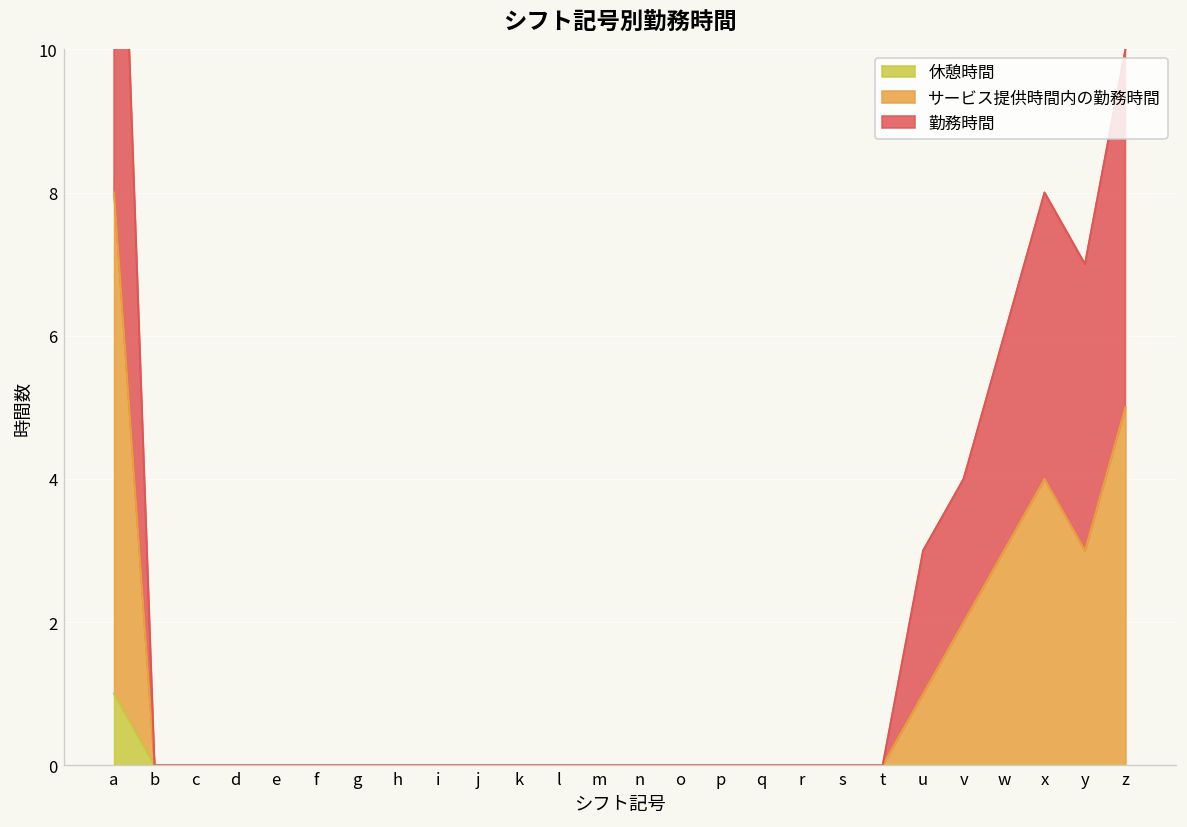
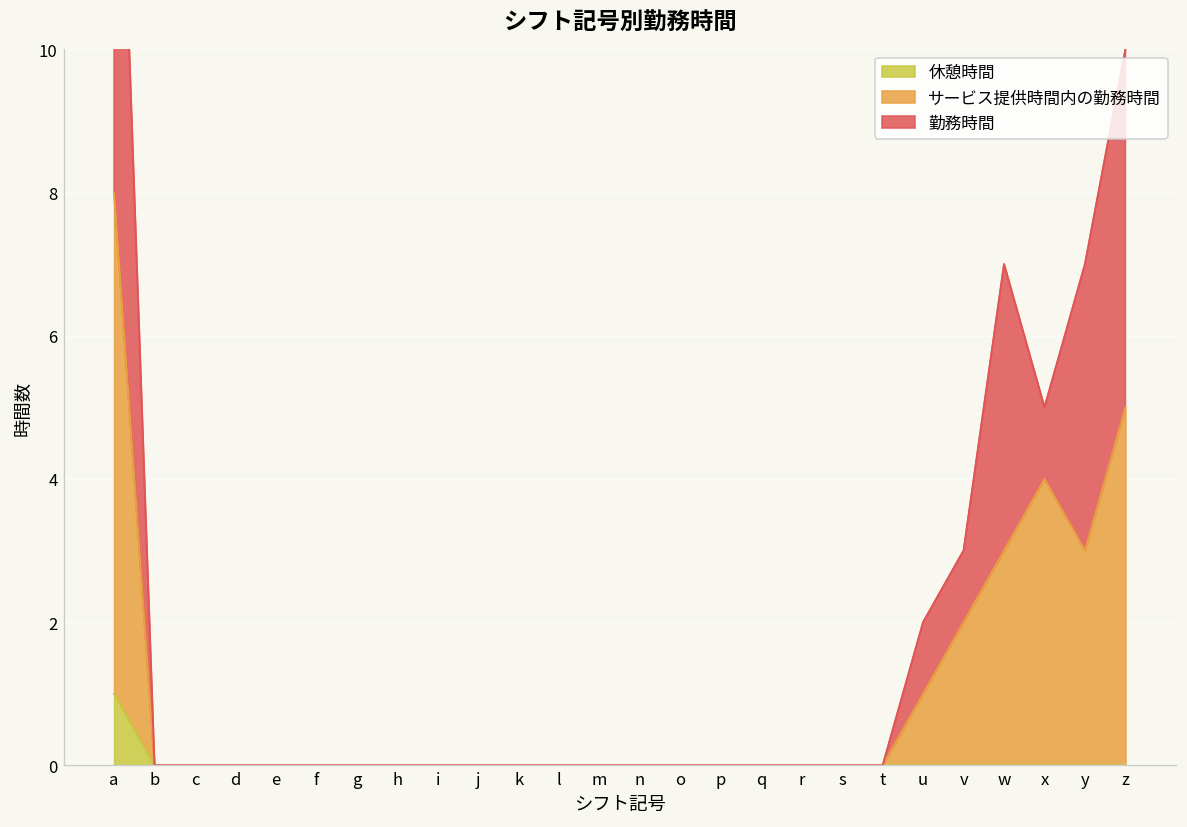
  {
    "勤務時間": {
-     "u": 2,
-     "v": 2,
-     "w": 3,
-     "x": 4,
+     "u": 1,
+     "v": 1,
+     "w": 4,
+     "x": 1,
      "y": 4,
      "z": 5
    }
  }
